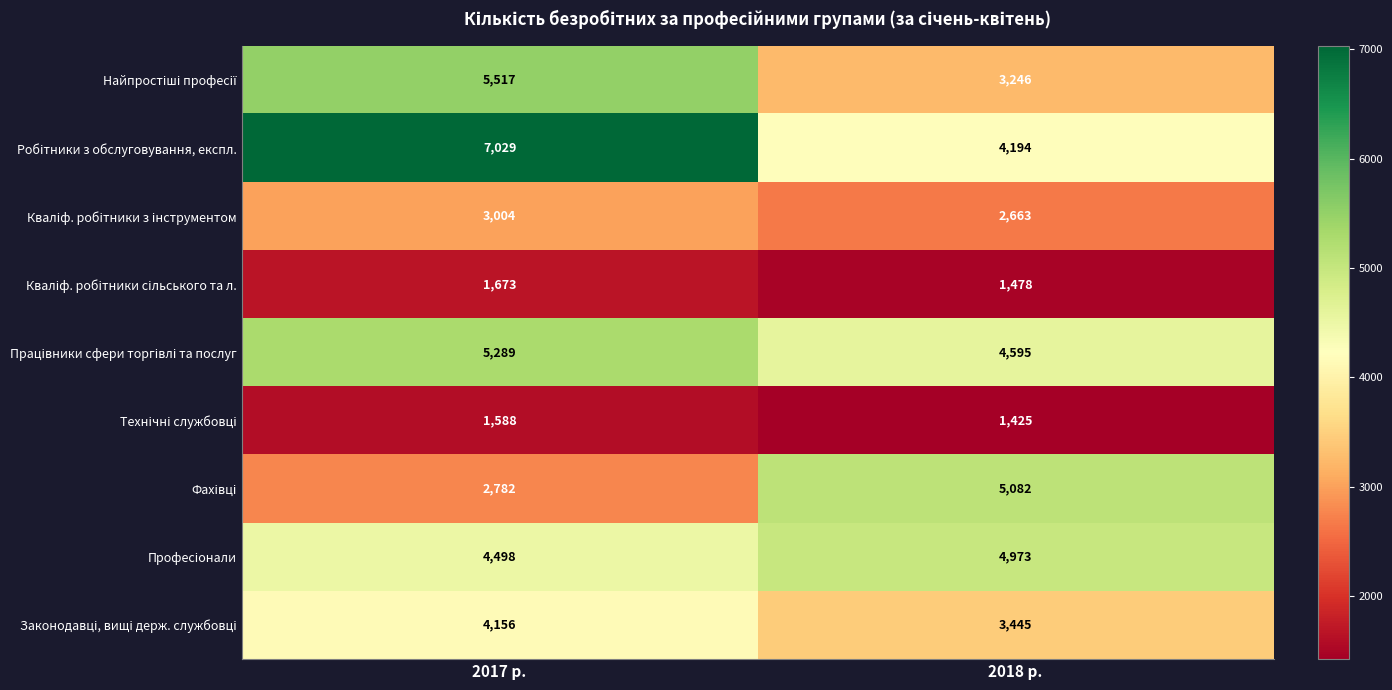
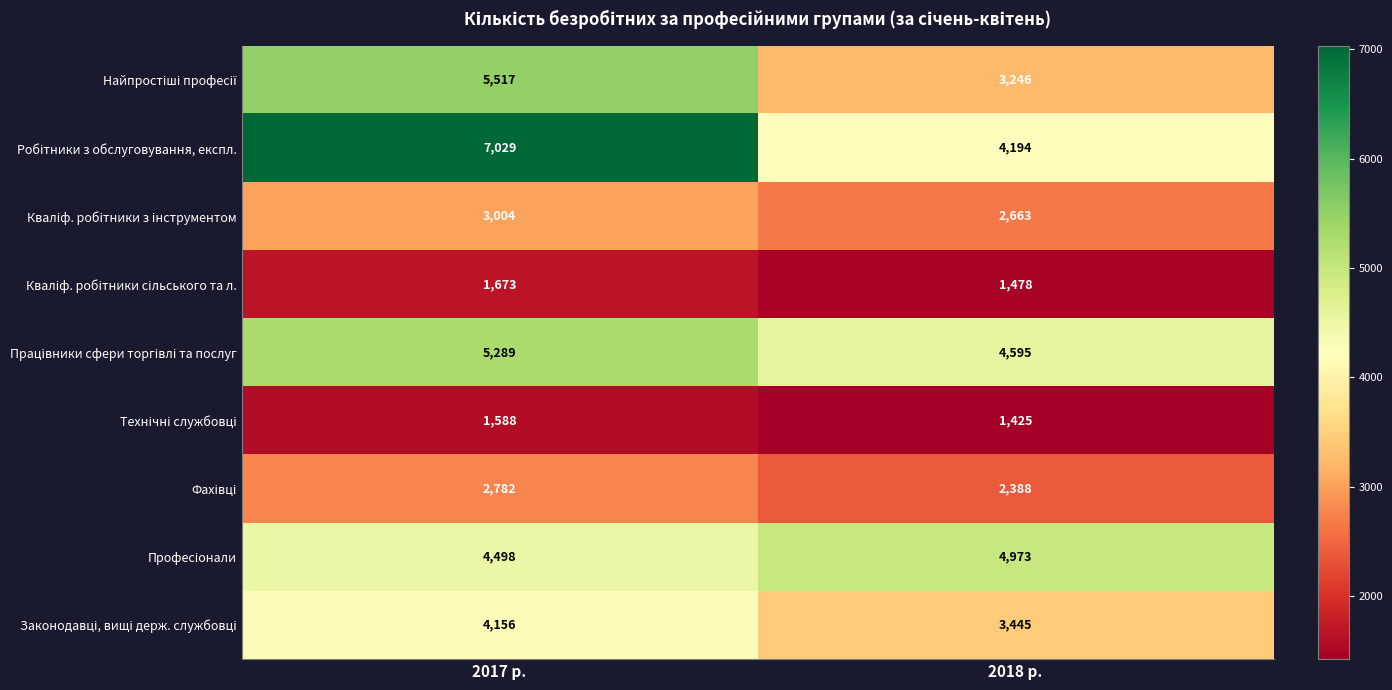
  {
    "Найпростіші професії": {
      "2017 р.": "5,517",
      "2018 р.": "3,246"
    },
    "Робітники з обслуговування, експл.": {
      "2017 р.": "7,029",
      "2018 р.": "4,194"
    },
    "Кваліф. робітники з інструментом": {
      "2017 р.": "3,004",
      "2018 р.": "2,663"
    },
    "Кваліф. робітники сільського та л.": {
      "2017 р.": "1,673",
      "2018 р.": "1,478"
    },
    "Працівники сфери торгівлі та послуг": {
      "2017 р.": "5,289",
      "2018 р.": "4,595"
    },
    "Технічні службовці": {
      "2017 р.": "1,588",
      "2018 р.": "1,425"
    },
    "Фахівці": {
      "2017 р.": "2,782",
-     "2018 р.": "5,082"
+     "2018 р.": "2,388"
    },
    "Професіонали": {
      "2017 р.": "4,498",
      "2018 р.": "4,973"
    },
    "Законодавці, вищі держ. службовці": {
      "2017 р.": "4,156",
      "2018 р.": "3,445"
    }
  }
